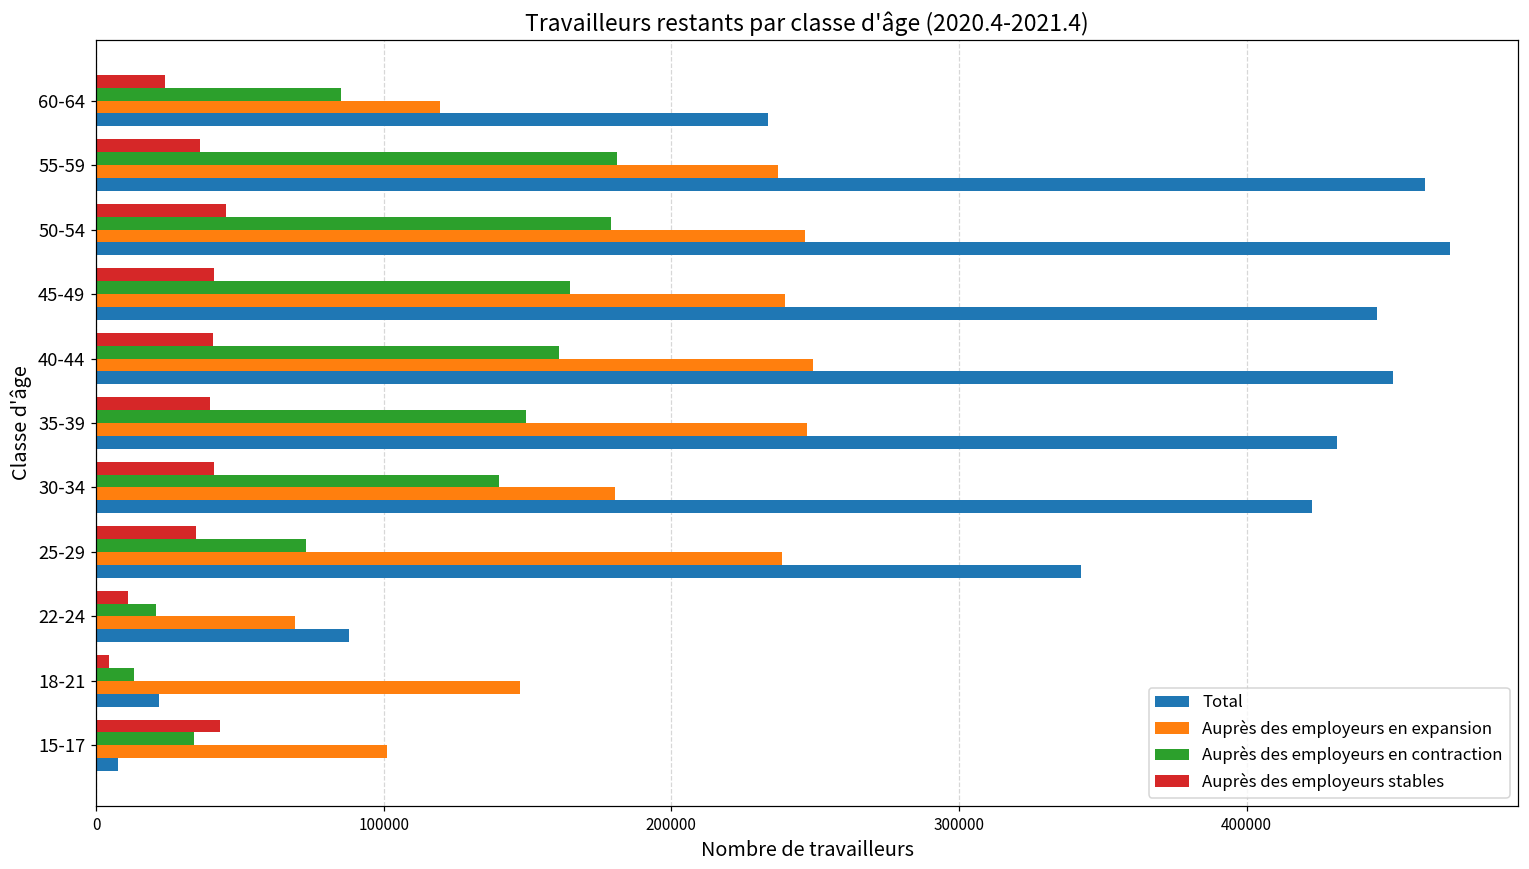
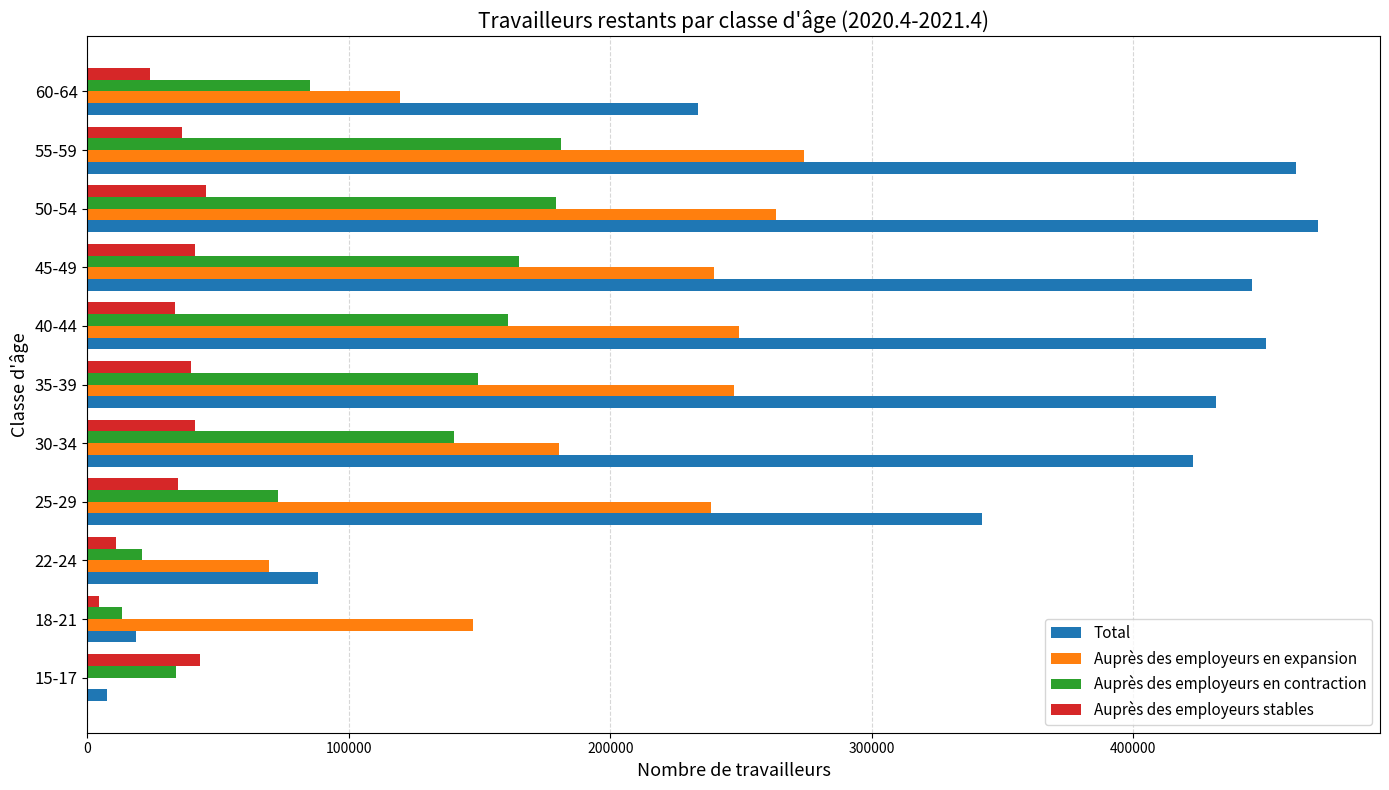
  {
    "Total": {
      "60-64": 234000,
      "55-59": 462000,
      "50-54": 471000,
      "45-49": 446000,
      "40-44": 451000,
      "35-39": 432000,
      "30-34": 423000,
      "25-29": 342000,
      "22-24": 88000,
-     "18-21": 22000,
+     "18-21": 19000,
      "15-17": 8000
    },
    "Auprès des employeurs en expansion": {
      "60-64": 120000,
-     "55-59": 237000,
-     "50-54": 246000,
+     "55-59": 274000,
+     "50-54": 264000,
      "45-49": 240000,
      "40-44": 249000,
      "35-39": 247000,
      "30-34": 180000,
      "25-29": 239000,
      "22-24": 69000,
      "18-21": 147000,
-     "15-17": 101000
+     "15-17": 0
    },
    "Auprès des employeurs en contraction": {
      "60-64": 85000,
      "55-59": 181000,
      "50-54": 179000,
      "45-49": 165000,
      "40-44": 161000,
      "35-39": 150000,
      "30-34": 140000,
      "25-29": 73000,
      "22-24": 21000,
      "18-21": 13000,
      "15-17": 34000
    },
    "Auprès des employeurs stables": {
      "60-64": 24000,
      "55-59": 36000,
      "50-54": 45000,
      "45-49": 41000,
-     "40-44": 41000,
+     "40-44": 34000,
      "35-39": 40000,
      "30-34": 41000,
      "25-29": 35000,
      "22-24": 11000,
      "18-21": 4000,
      "15-17": 43000
    }
  }
